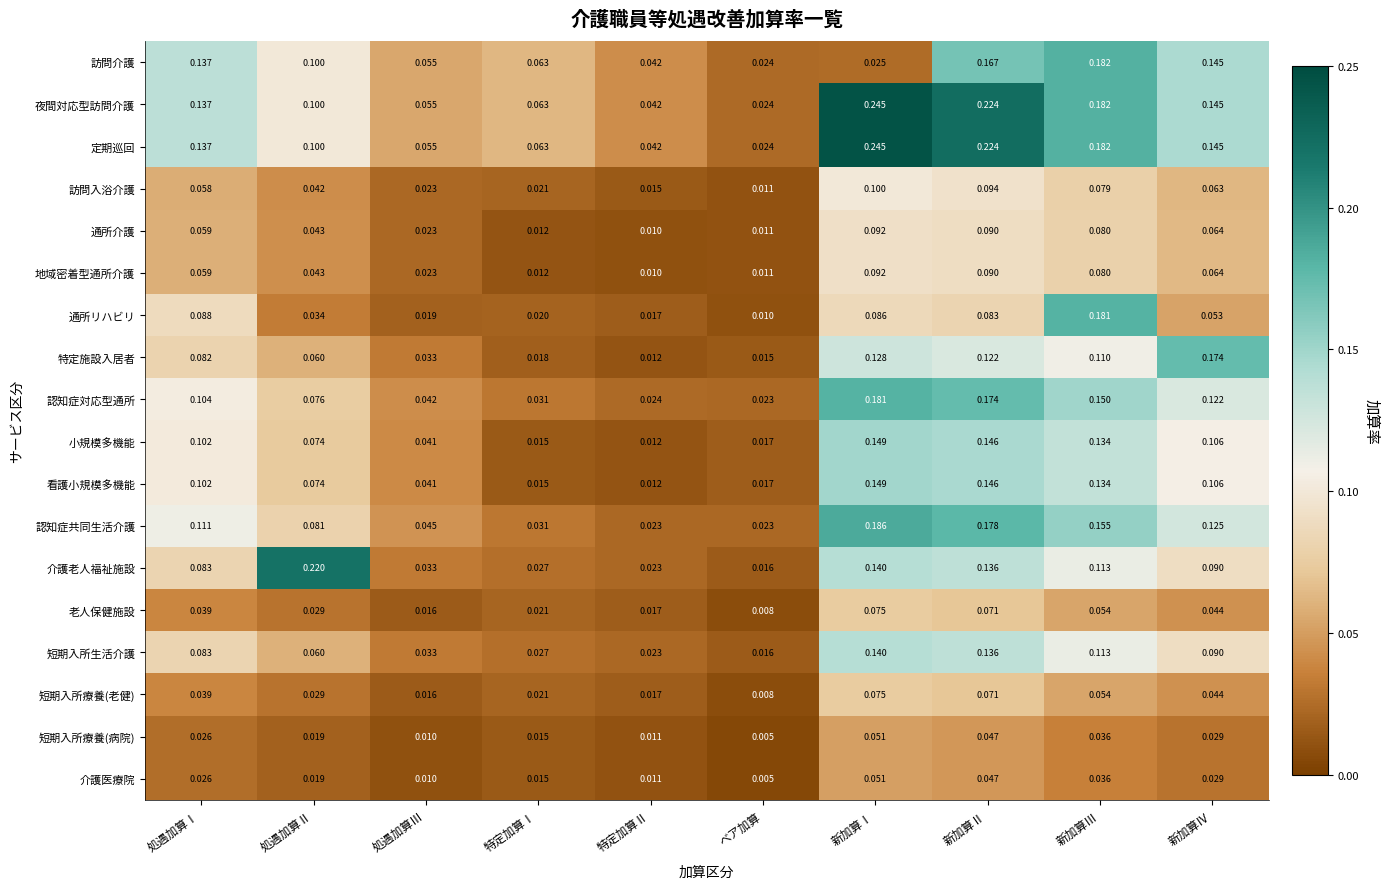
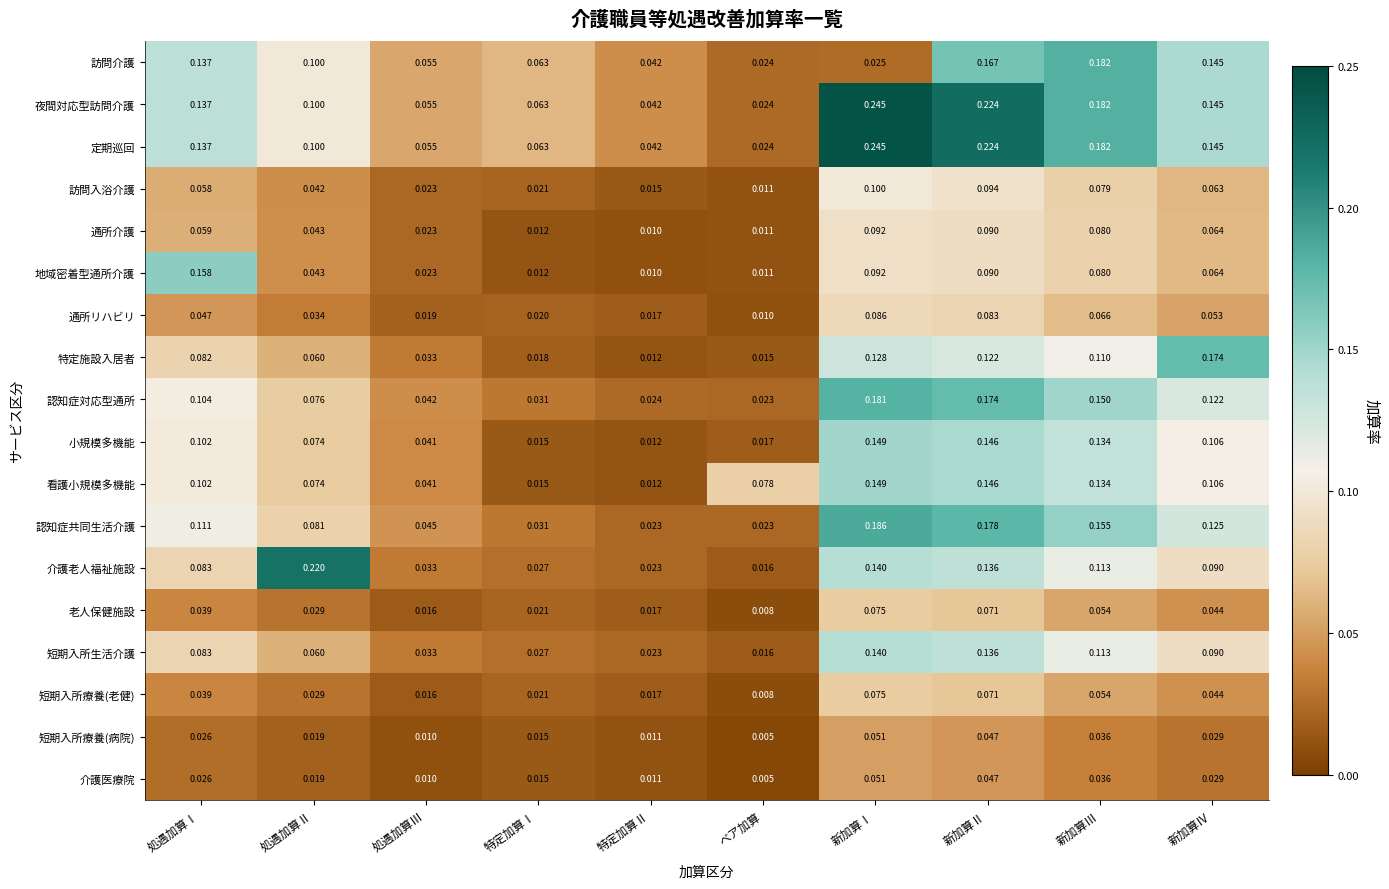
  {
    "訪問介護": {
      "処遇加算Ⅰ": 0.137,
      "処遇加算Ⅱ": 0.100,
      "処遇加算Ⅲ": 0.055,
      "特定加算Ⅰ": 0.063,
      "特定加算Ⅱ": 0.042,
      "ベア加算": 0.024,
      "新加算Ⅰ": 0.025,
      "新加算Ⅱ": 0.167,
      "新加算Ⅲ": 0.182,
      "新加算Ⅳ": 0.145
    },
    "夜間対応型訪問介護": {
      "処遇加算Ⅰ": 0.137,
      "処遇加算Ⅱ": 0.100,
      "処遇加算Ⅲ": 0.055,
      "特定加算Ⅰ": 0.063,
      "特定加算Ⅱ": 0.042,
      "ベア加算": 0.024,
      "新加算Ⅰ": 0.245,
      "新加算Ⅱ": 0.224,
      "新加算Ⅲ": 0.182,
      "新加算Ⅳ": 0.145
    },
    "定期巡回": {
      "処遇加算Ⅰ": 0.137,
      "処遇加算Ⅱ": 0.100,
      "処遇加算Ⅲ": 0.055,
      "特定加算Ⅰ": 0.063,
      "特定加算Ⅱ": 0.042,
      "ベア加算": 0.024,
      "新加算Ⅰ": 0.245,
      "新加算Ⅱ": 0.224,
      "新加算Ⅲ": 0.182,
      "新加算Ⅳ": 0.145
    },
    "訪問入浴介護": {
      "処遇加算Ⅰ": 0.058,
      "処遇加算Ⅱ": 0.042,
      "処遇加算Ⅲ": 0.023,
      "特定加算Ⅰ": 0.021,
      "特定加算Ⅱ": 0.015,
      "ベア加算": 0.011,
      "新加算Ⅰ": 0.100,
      "新加算Ⅱ": 0.094,
      "新加算Ⅲ": 0.079,
      "新加算Ⅳ": 0.063
    },
    "通所介護": {
      "処遇加算Ⅰ": 0.059,
      "処遇加算Ⅱ": 0.043,
      "処遇加算Ⅲ": 0.023,
      "特定加算Ⅰ": 0.012,
      "特定加算Ⅱ": 0.010,
      "ベア加算": 0.011,
      "新加算Ⅰ": 0.092,
      "新加算Ⅱ": 0.090,
      "新加算Ⅲ": 0.080,
      "新加算Ⅳ": 0.064
    },
    "地域密着型通所介護": {
-     "処遇加算Ⅰ": 0.059,
+     "処遇加算Ⅰ": 0.158,
      "処遇加算Ⅱ": 0.043,
      "処遇加算Ⅲ": 0.023,
      "特定加算Ⅰ": 0.012,
      "特定加算Ⅱ": 0.010,
      "ベア加算": 0.011,
      "新加算Ⅰ": 0.092,
      "新加算Ⅱ": 0.090,
      "新加算Ⅲ": 0.080,
      "新加算Ⅳ": 0.064
    },
    "通所リハビリ": {
-     "処遇加算Ⅰ": 0.088,
+     "処遇加算Ⅰ": 0.047,
      "処遇加算Ⅱ": 0.034,
      "処遇加算Ⅲ": 0.019,
      "特定加算Ⅰ": 0.020,
      "特定加算Ⅱ": 0.017,
      "ベア加算": 0.010,
      "新加算Ⅰ": 0.086,
      "新加算Ⅱ": 0.083,
-     "新加算Ⅲ": 0.181,
+     "新加算Ⅲ": 0.066,
      "新加算Ⅳ": 0.053
    },
    "特定施設入居者": {
      "処遇加算Ⅰ": 0.082,
      "処遇加算Ⅱ": 0.060,
      "処遇加算Ⅲ": 0.033,
      "特定加算Ⅰ": 0.018,
      "特定加算Ⅱ": 0.012,
      "ベア加算": 0.015,
      "新加算Ⅰ": 0.128,
      "新加算Ⅱ": 0.122,
      "新加算Ⅲ": 0.110,
      "新加算Ⅳ": 0.174
    },
    "認知症対応型通所": {
      "処遇加算Ⅰ": 0.104,
      "処遇加算Ⅱ": 0.076,
      "処遇加算Ⅲ": 0.042,
      "特定加算Ⅰ": 0.031,
      "特定加算Ⅱ": 0.024,
      "ベア加算": 0.023,
      "新加算Ⅰ": 0.181,
      "新加算Ⅱ": 0.174,
      "新加算Ⅲ": 0.150,
      "新加算Ⅳ": 0.122
    },
    "小規模多機能": {
      "処遇加算Ⅰ": 0.102,
      "処遇加算Ⅱ": 0.074,
      "処遇加算Ⅲ": 0.041,
      "特定加算Ⅰ": 0.015,
      "特定加算Ⅱ": 0.012,
      "ベア加算": 0.017,
      "新加算Ⅰ": 0.149,
      "新加算Ⅱ": 0.146,
      "新加算Ⅲ": 0.134,
      "新加算Ⅳ": 0.106
    },
    "看護小規模多機能": {
      "処遇加算Ⅰ": 0.102,
      "処遇加算Ⅱ": 0.074,
      "処遇加算Ⅲ": 0.041,
      "特定加算Ⅰ": 0.015,
      "特定加算Ⅱ": 0.012,
-     "ベア加算": 0.017,
+     "ベア加算": 0.078,
      "新加算Ⅰ": 0.149,
      "新加算Ⅱ": 0.146,
      "新加算Ⅲ": 0.134,
      "新加算Ⅳ": 0.106
    },
    "認知症共同生活介護": {
      "処遇加算Ⅰ": 0.111,
      "処遇加算Ⅱ": 0.081,
      "処遇加算Ⅲ": 0.045,
      "特定加算Ⅰ": 0.031,
      "特定加算Ⅱ": 0.023,
      "ベア加算": 0.023,
      "新加算Ⅰ": 0.186,
      "新加算Ⅱ": 0.178,
      "新加算Ⅲ": 0.155,
      "新加算Ⅳ": 0.125
    },
    "介護老人福祉施設": {
      "処遇加算Ⅰ": 0.083,
      "処遇加算Ⅱ": 0.220,
      "処遇加算Ⅲ": 0.033,
      "特定加算Ⅰ": 0.027,
      "特定加算Ⅱ": 0.023,
      "ベア加算": 0.016,
      "新加算Ⅰ": 0.140,
      "新加算Ⅱ": 0.136,
      "新加算Ⅲ": 0.113,
      "新加算Ⅳ": 0.090
    },
    "老人保健施設": {
      "処遇加算Ⅰ": 0.039,
      "処遇加算Ⅱ": 0.029,
      "処遇加算Ⅲ": 0.016,
      "特定加算Ⅰ": 0.021,
      "特定加算Ⅱ": 0.017,
      "ベア加算": 0.008,
      "新加算Ⅰ": 0.075,
      "新加算Ⅱ": 0.071,
      "新加算Ⅲ": 0.054,
      "新加算Ⅳ": 0.044
    },
    "短期入所生活介護": {
      "処遇加算Ⅰ": 0.083,
      "処遇加算Ⅱ": 0.060,
      "処遇加算Ⅲ": 0.033,
      "特定加算Ⅰ": 0.027,
      "特定加算Ⅱ": 0.023,
      "ベア加算": 0.016,
      "新加算Ⅰ": 0.140,
      "新加算Ⅱ": 0.136,
      "新加算Ⅲ": 0.113,
      "新加算Ⅳ": 0.090
    },
    "短期入所療養(老健)": {
      "処遇加算Ⅰ": 0.039,
      "処遇加算Ⅱ": 0.029,
      "処遇加算Ⅲ": 0.016,
      "特定加算Ⅰ": 0.021,
      "特定加算Ⅱ": 0.017,
      "ベア加算": 0.008,
      "新加算Ⅰ": 0.075,
      "新加算Ⅱ": 0.071,
      "新加算Ⅲ": 0.054,
      "新加算Ⅳ": 0.044
    },
    "短期入所療養(病院)": {
      "処遇加算Ⅰ": 0.026,
      "処遇加算Ⅱ": 0.019,
      "処遇加算Ⅲ": 0.010,
      "特定加算Ⅰ": 0.015,
      "特定加算Ⅱ": 0.011,
      "ベア加算": 0.005,
      "新加算Ⅰ": 0.051,
      "新加算Ⅱ": 0.047,
      "新加算Ⅲ": 0.036,
      "新加算Ⅳ": 0.029
    },
    "介護医療院": {
      "処遇加算Ⅰ": 0.026,
      "処遇加算Ⅱ": 0.019,
      "処遇加算Ⅲ": 0.010,
      "特定加算Ⅰ": 0.015,
      "特定加算Ⅱ": 0.011,
      "ベア加算": 0.005,
      "新加算Ⅰ": 0.051,
      "新加算Ⅱ": 0.047,
      "新加算Ⅲ": 0.036,
      "新加算Ⅳ": 0.029
    }
  }
